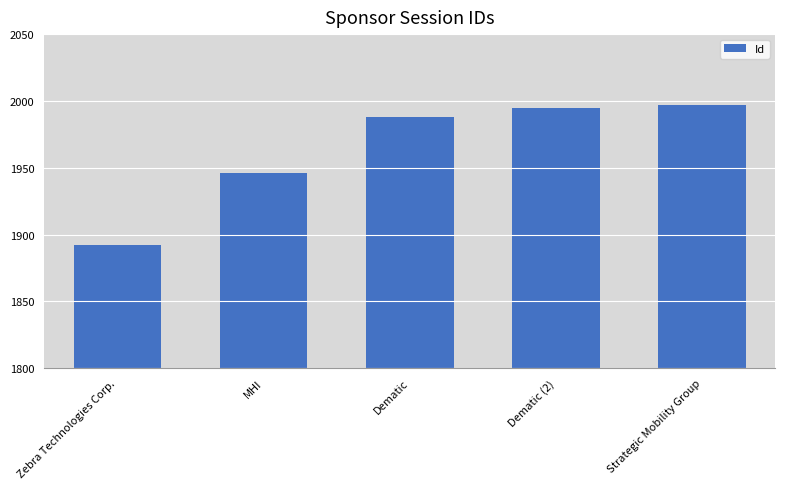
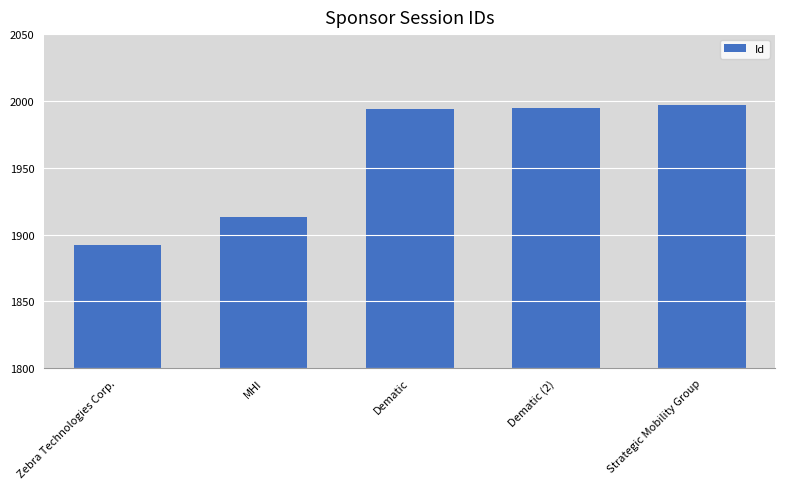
  {
    "Zebra Technologies Corp.": 1892,
-   "MHI": 1946,
-   "Dematic": 1988,
+   "MHI": 1913,
+   "Dematic": 1994,
    "Dematic (2)": 1995,
    "Strategic Mobility Group": 1997
  }
